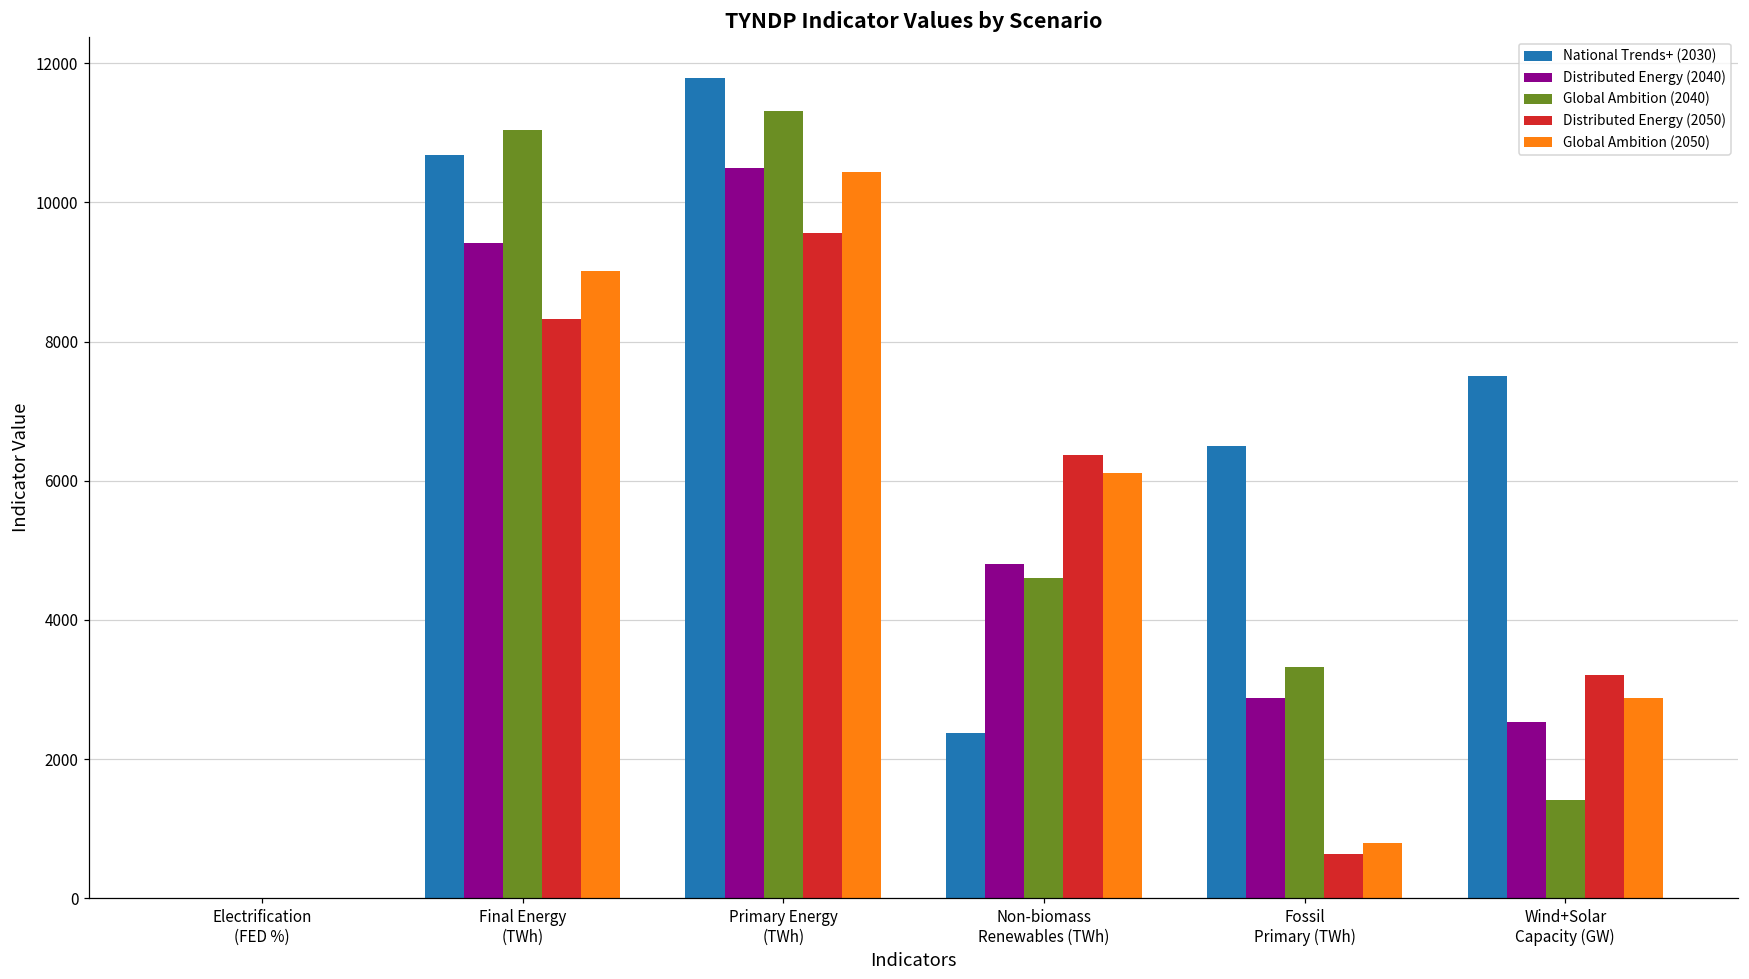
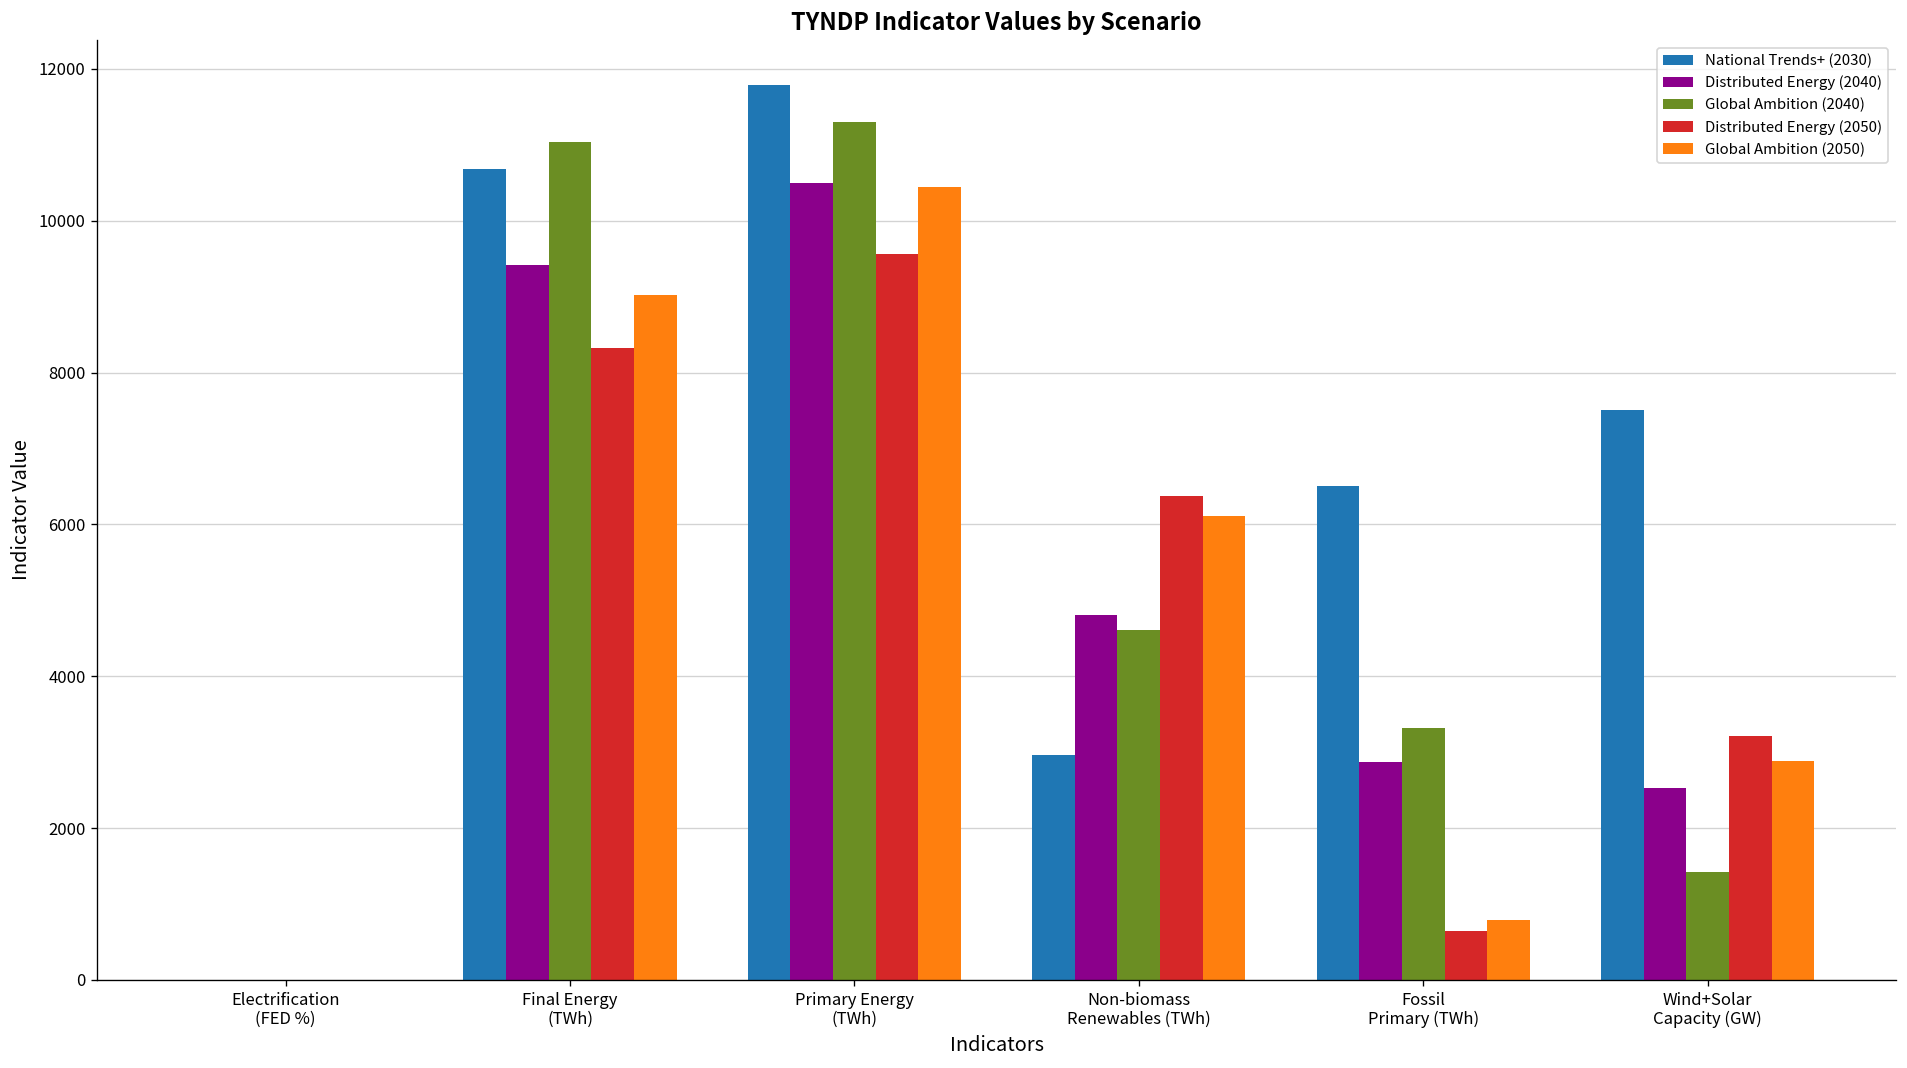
  {
    "National Trends+ (2030)": {
      "Final Energy (TWh)": 10700,
      "Primary Energy (TWh)": 11800,
-     "Non-biomass Renewables (TWh)": 2400,
+     "Non-biomass Renewables (TWh)": 3000,
      "Fossil Primary (TWh)": 6500,
      "Wind+Solar Capacity (GW)": 7500
    },
    "Distributed Energy (2040)": {
      "Final Energy (TWh)": 9400,
      "Primary Energy (TWh)": 10500,
      "Non-biomass Renewables (TWh)": 4800,
      "Fossil Primary (TWh)": 2900,
      "Wind+Solar Capacity (GW)": 2500
    },
    "Global Ambition (2040)": {
      "Final Energy (TWh)": 11000,
      "Primary Energy (TWh)": 11300,
      "Non-biomass Renewables (TWh)": 4600,
      "Fossil Primary (TWh)": 3300,
      "Wind+Solar Capacity (GW)": 1400
    },
    "Distributed Energy (2050)": {
      "Final Energy (TWh)": 8300,
      "Primary Energy (TWh)": 9600,
      "Non-biomass Renewables (TWh)": 6400,
      "Fossil Primary (TWh)": 600,
      "Wind+Solar Capacity (GW)": 3200
    },
    "Global Ambition (2050)": {
      "Final Energy (TWh)": 9000,
      "Primary Energy (TWh)": 10400,
      "Non-biomass Renewables (TWh)": 6100,
      "Fossil Primary (TWh)": 800,
      "Wind+Solar Capacity (GW)": 2900
    }
  }
